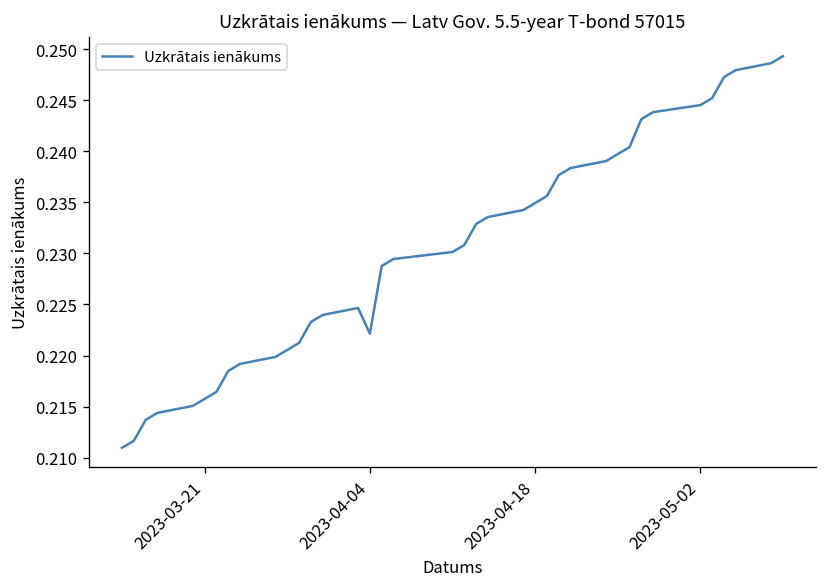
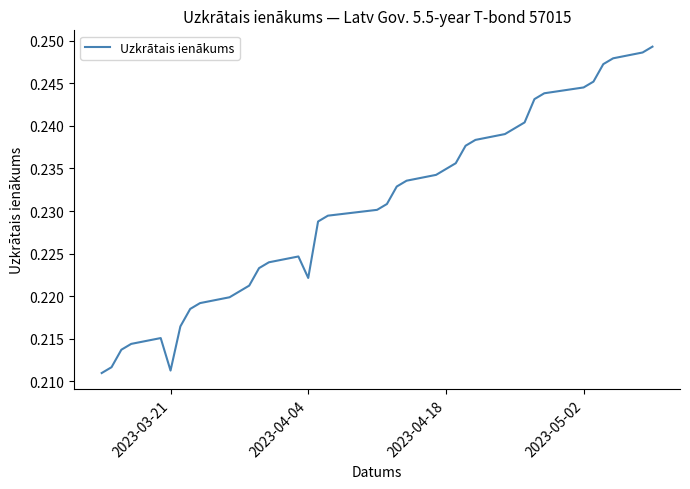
  {
-   "2023-03-21": 0.216,
+   "2023-03-21": 0.211,
    "2023-04-04": 0.222,
    "2023-04-18": 0.235,
    "2023-05-02": 0.245
  }
